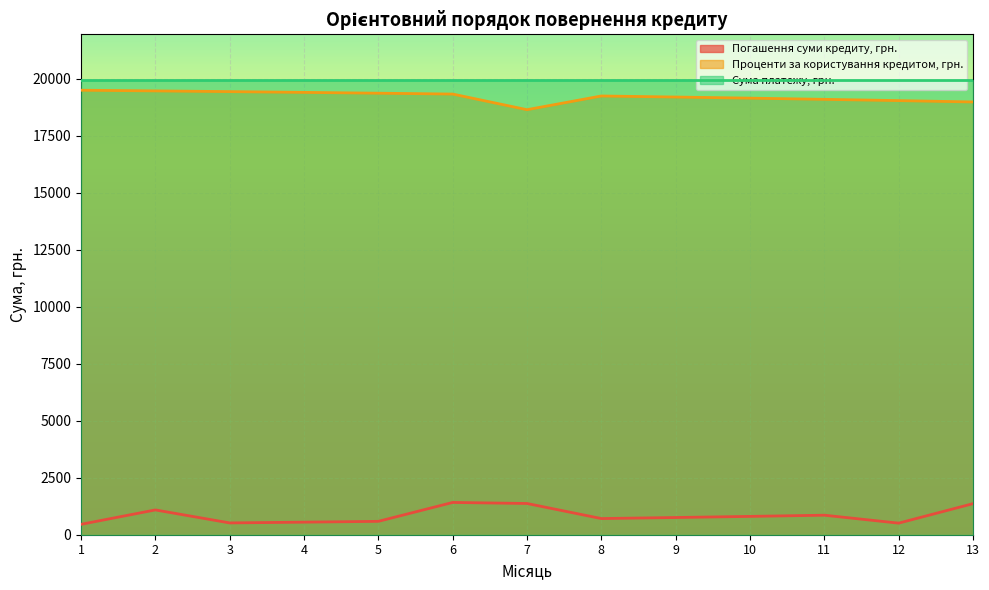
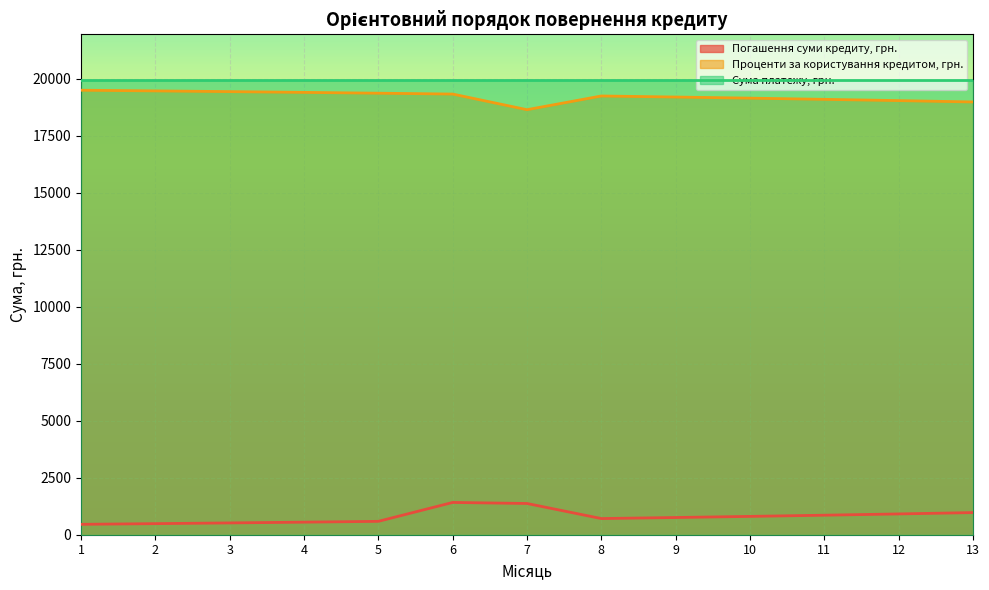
  {
    "Погашення суми кредиту, грн.": {
      "1": 500,
-     "2": 1100,
+     "2": 500,
      "3": 500,
      "4": 600,
      "5": 600,
      "6": 1400,
      "7": 1400,
      "8": 700,
      "9": 800,
      "10": 800,
      "11": 900,
-     "12": 500,
-     "13": 1400
+     "12": 900,
+     "13": 1000
    },
    "Проценти за користування кредитом, грн.": {
      "1": 19500,
      "2": 19500,
      "3": 19400,
      "4": 19400,
      "5": 19400,
      "6": 19300,
      "7": 18600,
      "8": 19200,
      "9": 19200,
      "10": 19200,
      "11": 19100,
      "12": 19000,
      "13": 19000
    },
    "Сума платежу, грн.": {
      "1": 20000,
      "2": 20000,
      "3": 20000,
      "4": 20000,
      "5": 20000,
      "6": 20000,
      "7": 20000,
      "8": 20000,
      "9": 20000,
      "13": 20000
    }
  }
